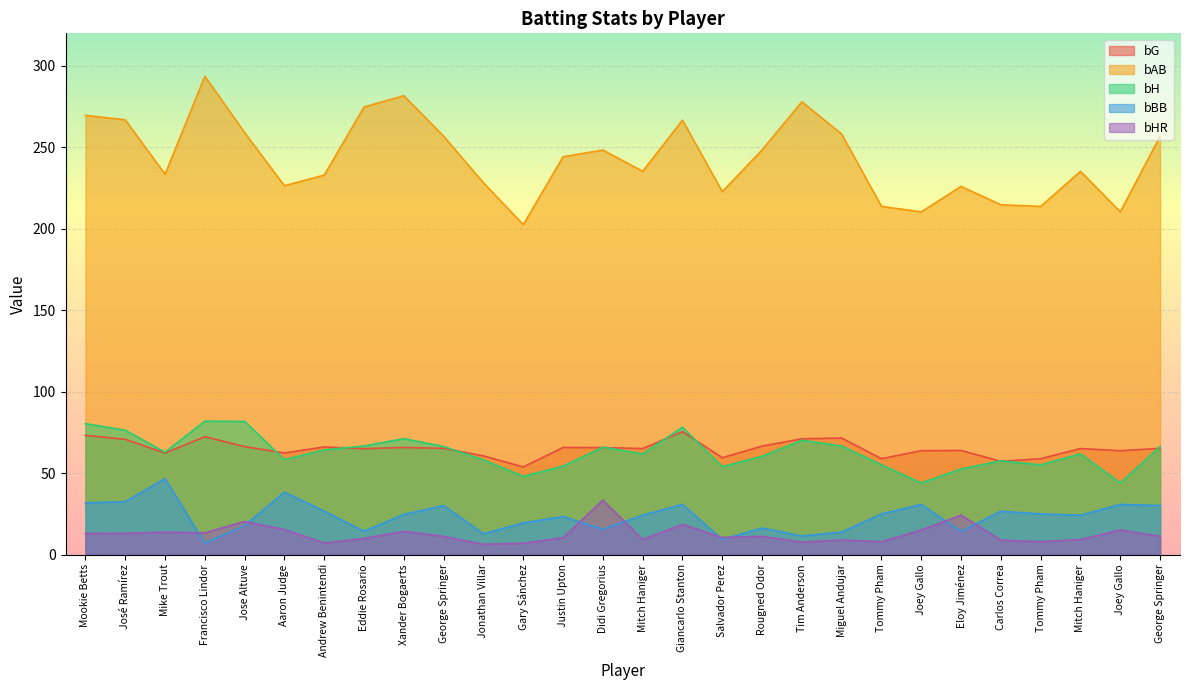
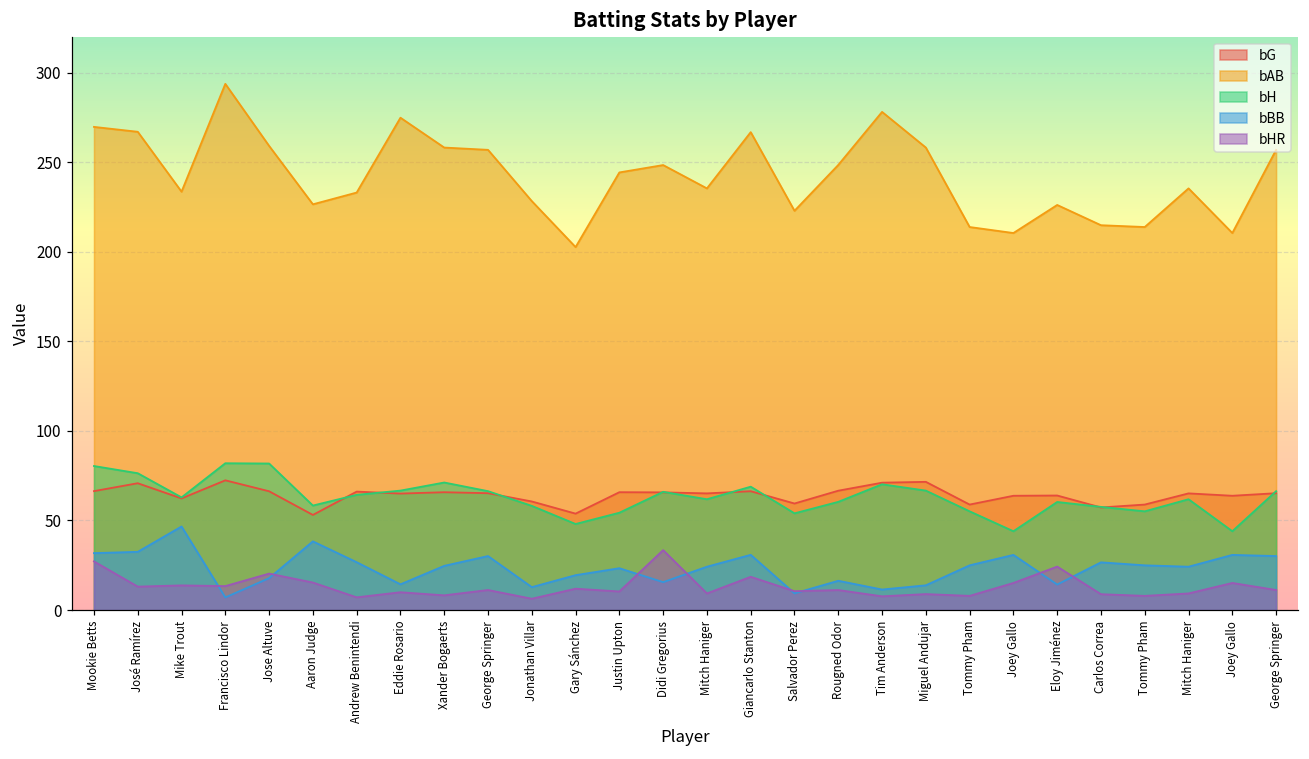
  {
    "bG": {
-     "Mookie Betts": 73,
+     "Mookie Betts": 66,
      "José Ramírez": 71,
      "Francisco Lindor": 72,
      "Jose Altuve": 66,
-     "Aaron Judge": 62,
+     "Aaron Judge": 53,
      "Andrew Benintendi": 66,
      "Eddie Rosario": 65,
      "Xander Bogaerts": 66,
      "Jonathan Villar": 61,
      "Gary Sánchez": 54,
      "Justin Upton": 66,
-     "Giancarlo Stanton": 75,
+     "Giancarlo Stanton": 66,
      "Salvador Perez": 59,
      "Rougned Odor": 67,
      "Miguel Andujar": 72,
      "Eloy Jiménez": 64
    },
    "bAB": {
      "Mookie Betts": 270,
      "José Ramírez": 267,
      "Mike Trout": 233,
      "Francisco Lindor": 294,
      "Jose Altuve": 259,
      "Aaron Judge": 226,
      "Andrew Benintendi": 233,
      "Eddie Rosario": 275,
-     "Xander Bogaerts": 282,
+     "Xander Bogaerts": 258,
      "Jonathan Villar": 228,
      "Gary Sánchez": 203,
      "Justin Upton": 244,
      "Didi Gregorius": 248,
      "Giancarlo Stanton": 267,
      "Salvador Perez": 223,
      "Rougned Odor": 248,
      "Tim Anderson": 278,
      "Miguel Andujar": 258,
      "Eloy Jiménez": 226,
      "Carlos Correa": 215
    },
    "bH": {
      "Mookie Betts": 80,
      "José Ramírez": 76,
      "Francisco Lindor": 82,
      "Jose Altuve": 82,
      "Aaron Judge": 58,
      "Andrew Benintendi": 64,
      "Eddie Rosario": 67,
      "Xander Bogaerts": 71,
      "Jonathan Villar": 58,
      "Gary Sánchez": 48,
      "Justin Upton": 54,
-     "Giancarlo Stanton": 78,
+     "Giancarlo Stanton": 69,
      "Salvador Perez": 54,
      "Rougned Odor": 60,
      "Miguel Andujar": 67,
-     "Eloy Jiménez": 53
+     "Eloy Jiménez": 60
    },
    "bBB": {
      "Mookie Betts": 32,
      "José Ramírez": 32,
      "Mike Trout": 47,
      "Francisco Lindor": 7,
      "Jose Altuve": 18,
      "Aaron Judge": 38,
      "Andrew Benintendi": 27,
      "Eddie Rosario": 14,
      "Xander Bogaerts": 25,
      "Jonathan Villar": 13,
      "Gary Sánchez": 19,
      "Justin Upton": 23,
      "Didi Gregorius": 16,
      "Giancarlo Stanton": 31,
      "Rougned Odor": 16,
      "Tim Anderson": 11,
      "Miguel Andujar": 14,
      "Eloy Jiménez": 14,
      "Carlos Correa": 27
    },
    "bHR": {
-     "Mookie Betts": 13,
+     "Mookie Betts": 27,
      "José Ramírez": 13,
      "Mike Trout": 14,
      "Francisco Lindor": 13,
      "Jose Altuve": 20,
      "Aaron Judge": 15,
      "Andrew Benintendi": 7,
      "Eddie Rosario": 10,
-     "Xander Bogaerts": 14,
+     "Xander Bogaerts": 8,
      "Jonathan Villar": 6,
-     "Gary Sánchez": 7,
+     "Gary Sánchez": 12,
      "Justin Upton": 10,
      "Didi Gregorius": 33,
      "Giancarlo Stanton": 19,
      "Rougned Odor": 11,
      "Tim Anderson": 8,
      "Miguel Andujar": 9,
      "Eloy Jiménez": 24,
      "Carlos Correa": 9
    }
  }
